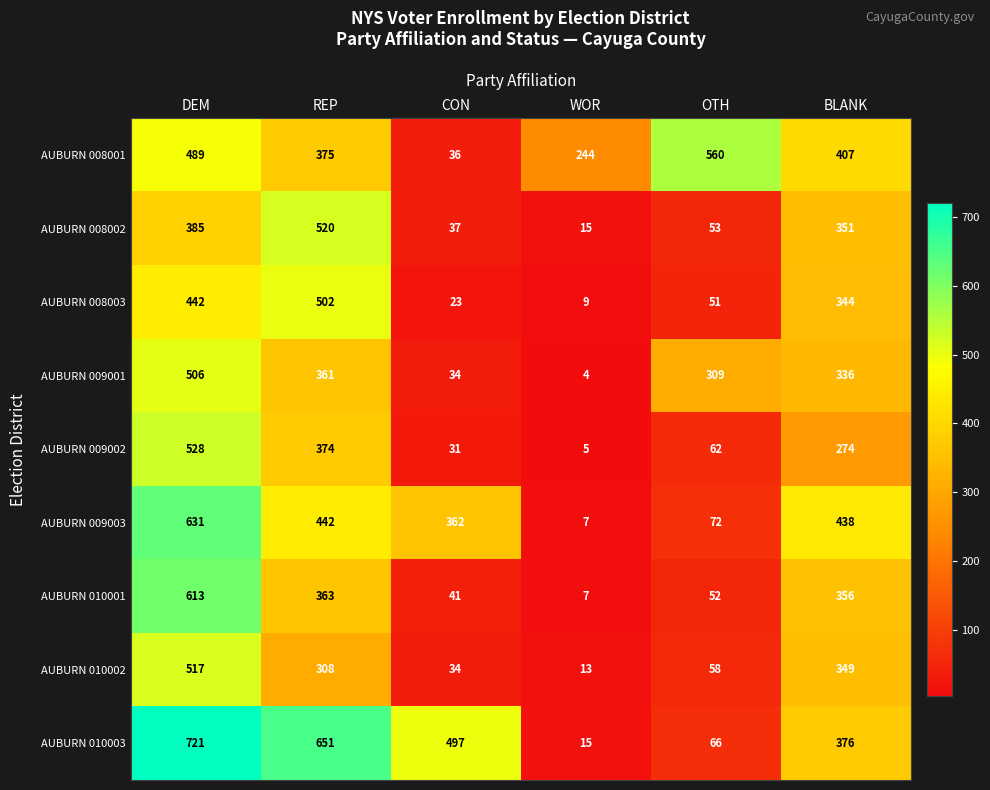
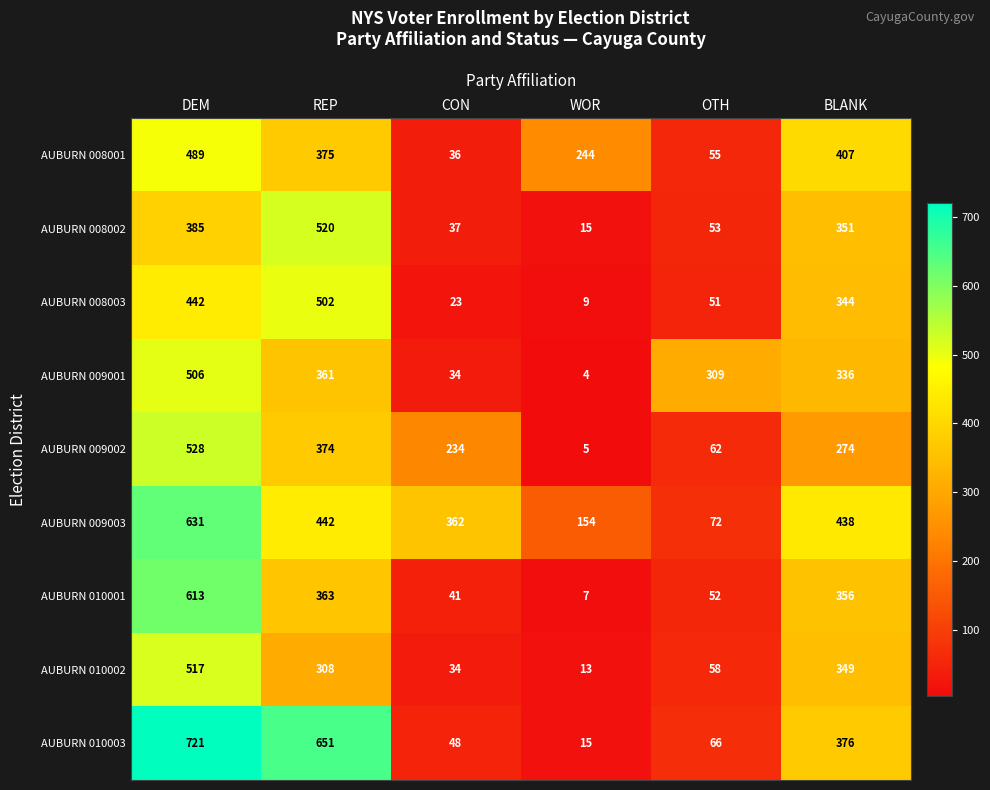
  {
    "AUBURN 008001": {
      "DEM": 489,
      "REP": 375,
      "CON": 36,
      "WOR": 244,
-     "OTH": 560,
+     "OTH": 55,
      "BLANK": 407
    },
    "AUBURN 008002": {
      "DEM": 385,
      "REP": 520,
      "CON": 37,
      "WOR": 15,
      "OTH": 53,
      "BLANK": 351
    },
    "AUBURN 008003": {
      "DEM": 442,
      "REP": 502,
      "CON": 23,
      "WOR": 9,
      "OTH": 51,
      "BLANK": 344
    },
    "AUBURN 009001": {
      "DEM": 506,
      "REP": 361,
      "CON": 34,
      "WOR": 4,
      "OTH": 309,
      "BLANK": 336
    },
    "AUBURN 009002": {
      "DEM": 528,
      "REP": 374,
-     "CON": 31,
+     "CON": 234,
      "WOR": 5,
      "OTH": 62,
      "BLANK": 274
    },
    "AUBURN 009003": {
      "DEM": 631,
      "REP": 442,
      "CON": 362,
-     "WOR": 7,
+     "WOR": 154,
      "OTH": 72,
      "BLANK": 438
    },
    "AUBURN 010001": {
      "DEM": 613,
      "REP": 363,
      "CON": 41,
      "WOR": 7,
      "OTH": 52,
      "BLANK": 356
    },
    "AUBURN 010002": {
      "DEM": 517,
      "REP": 308,
      "CON": 34,
      "WOR": 13,
      "OTH": 58,
      "BLANK": 349
    },
    "AUBURN 010003": {
      "DEM": 721,
      "REP": 651,
-     "CON": 497,
+     "CON": 48,
      "WOR": 15,
      "OTH": 66,
      "BLANK": 376
    }
  }
